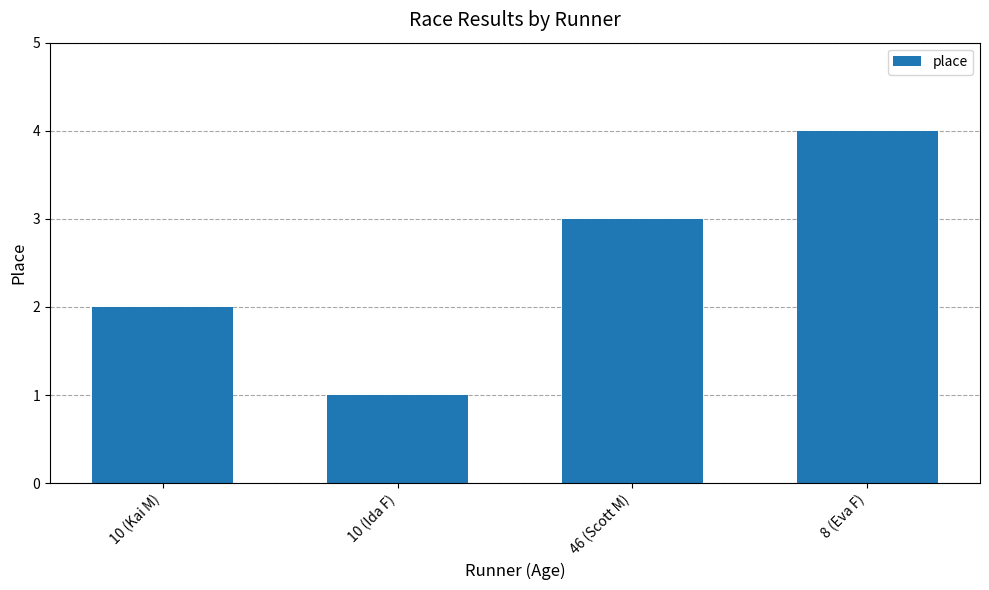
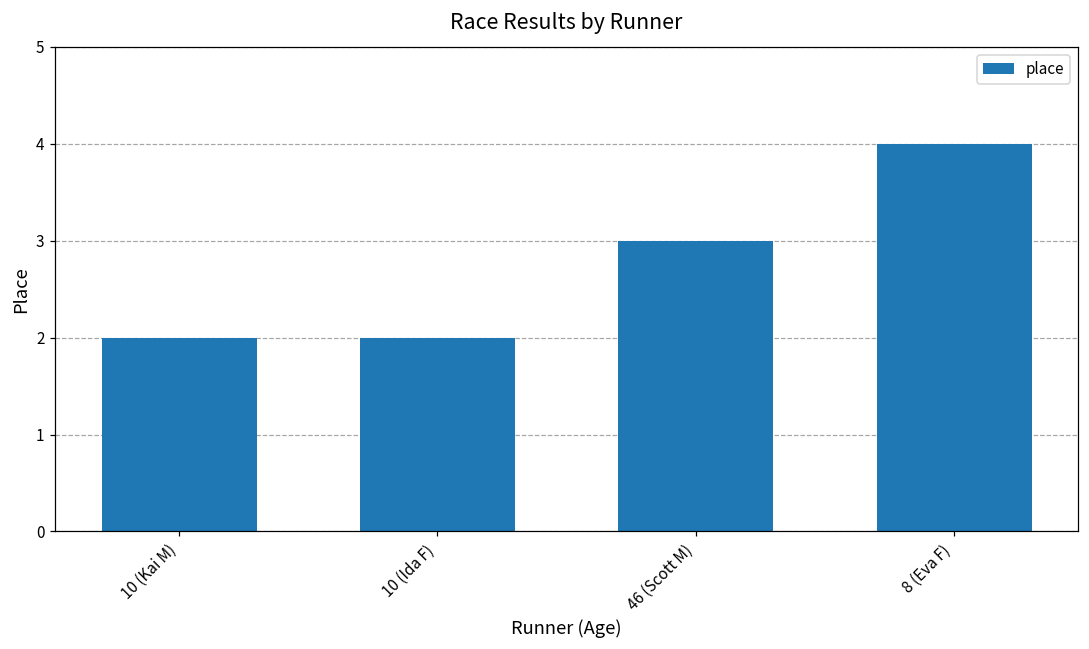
  {
    "10 (Kai M)": 2,
-   "10 (Ida F)": 1,
+   "10 (Ida F)": 2,
    "46 (Scott M)": 3,
    "8 (Eva F)": 4
  }
